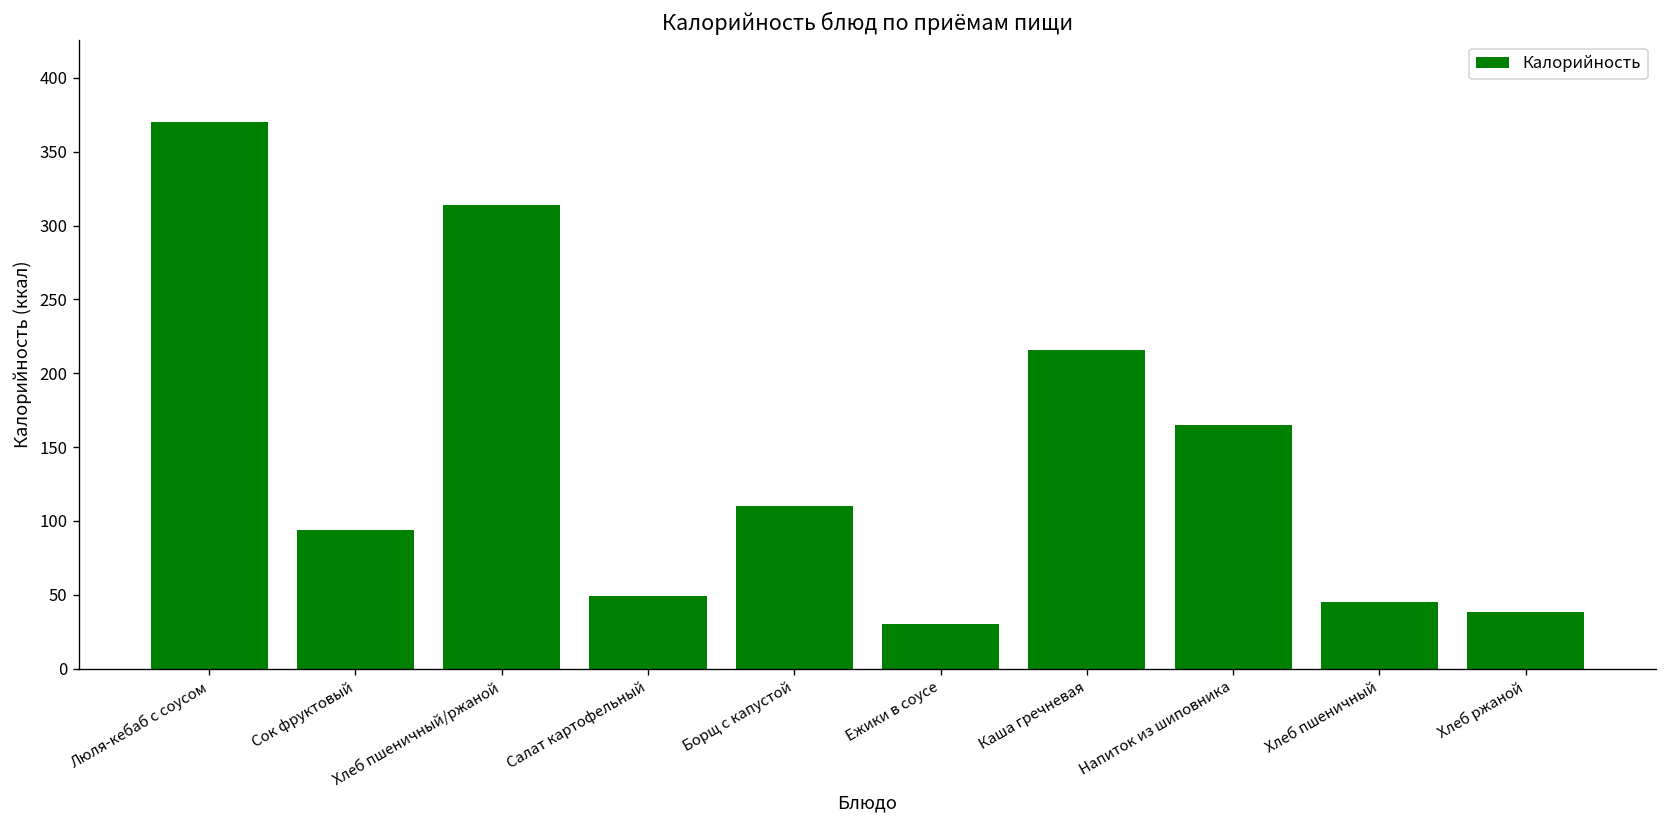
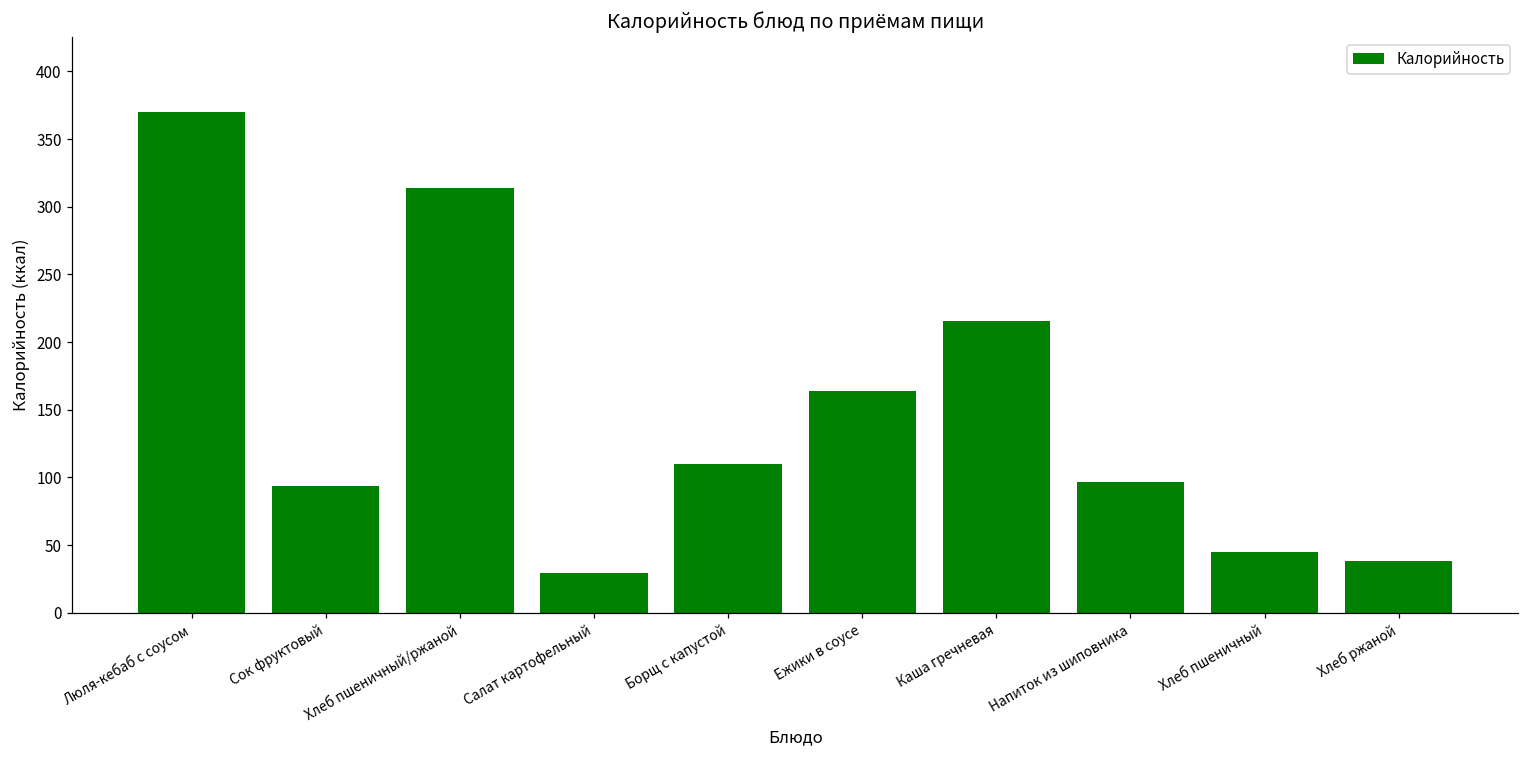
  {
    "Люля-кебаб с соусом": 370,
    "Сок фруктовый": 94,
    "Хлеб пшеничный/ржаной": 314,
-   "Салат картофельный": 49,
+   "Салат картофельный": 30,
    "Борщ с капустой": 110,
-   "Ежики в соусе": 30,
+   "Ежики в соусе": 164,
    "Каша гречневая": 216,
-   "Напиток из шиповника": 165,
+   "Напиток из шиповника": 97,
    "Хлеб пшеничный": 45,
    "Хлеб ржаной": 38
  }
